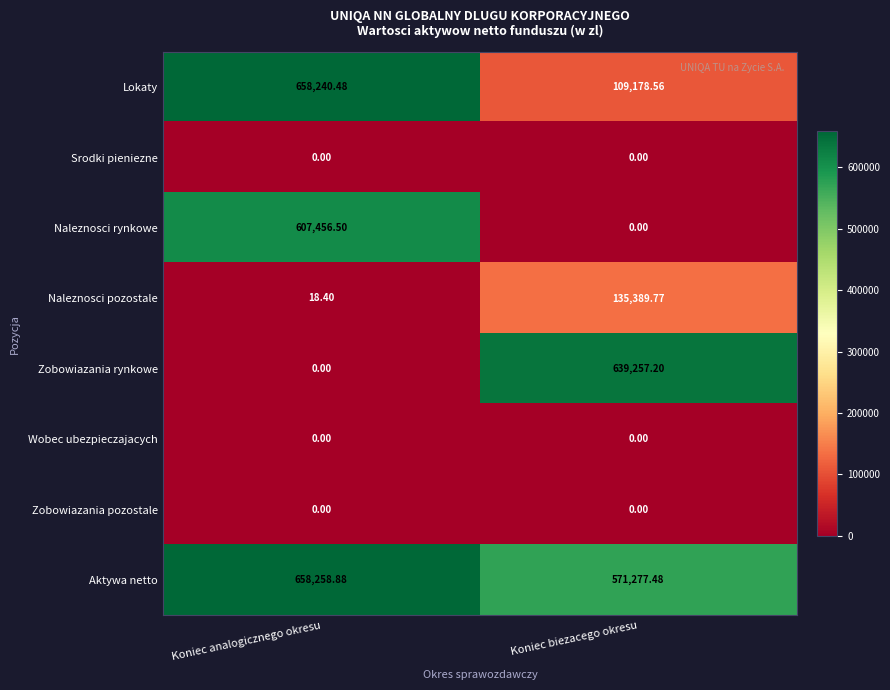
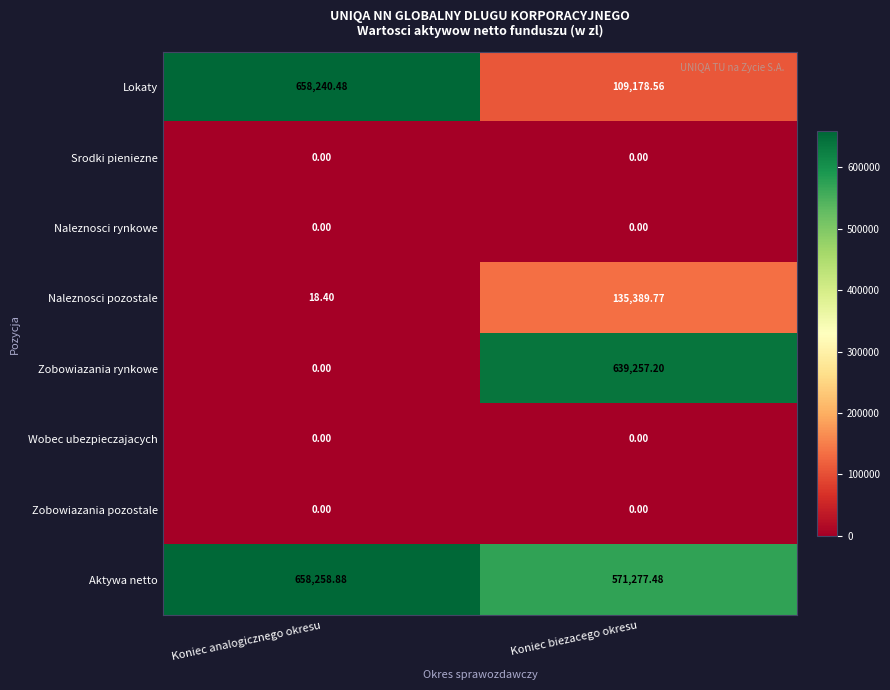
  {
    "Lokaty": {
      "Koniec analogicznego okresu": "658,240.48"
    },
    "Srodki pieniezne": {
      "Koniec analogicznego okresu": "0.00",
      "Koniec biezacego okresu": "0.00"
    },
    "Naleznosci rynkowe": {
-     "Koniec analogicznego okresu": "607,456.50",
+     "Koniec analogicznego okresu": "0.00",
      "Koniec biezacego okresu": "0.00"
    },
    "Naleznosci pozostale": {
      "Koniec analogicznego okresu": "18.40",
      "Koniec biezacego okresu": "135,389.77"
    },
    "Zobowiazania rynkowe": {
      "Koniec analogicznego okresu": "0.00",
      "Koniec biezacego okresu": "639,257.20"
    },
    "Wobec ubezpieczajacych": {
      "Koniec analogicznego okresu": "0.00",
      "Koniec biezacego okresu": "0.00"
    },
    "Zobowiazania pozostale": {
      "Koniec analogicznego okresu": "0.00",
      "Koniec biezacego okresu": "0.00"
    },
    "Aktywa netto": {
      "Koniec analogicznego okresu": "658,258.88",
      "Koniec biezacego okresu": "571,277.48"
    }
  }
